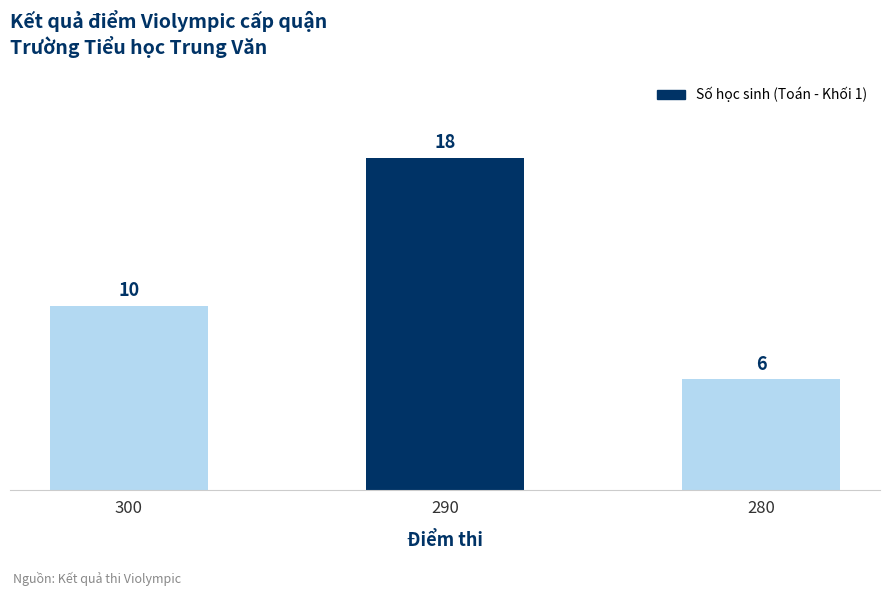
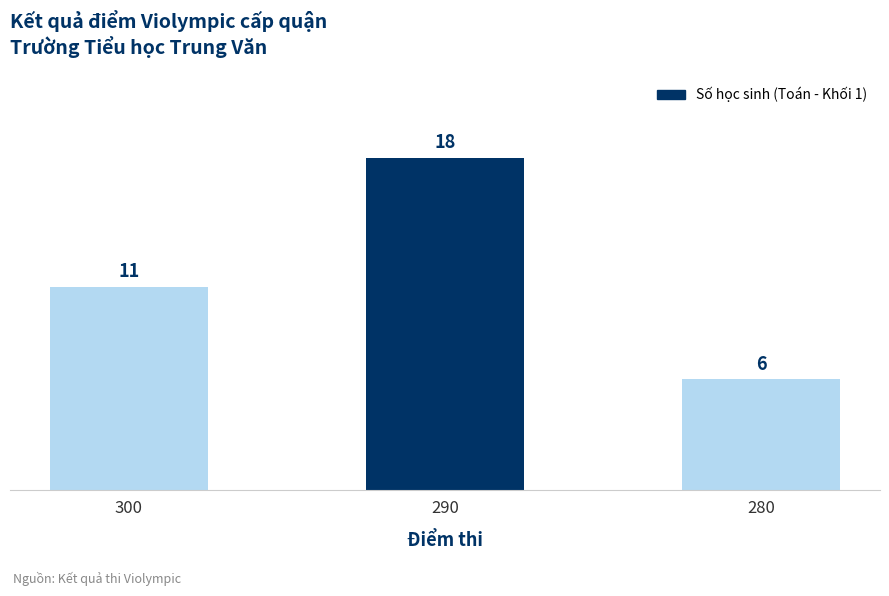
  {
-   "300": 10,
+   "300": 11,
    "290": 18,
    "280": 6
  }
